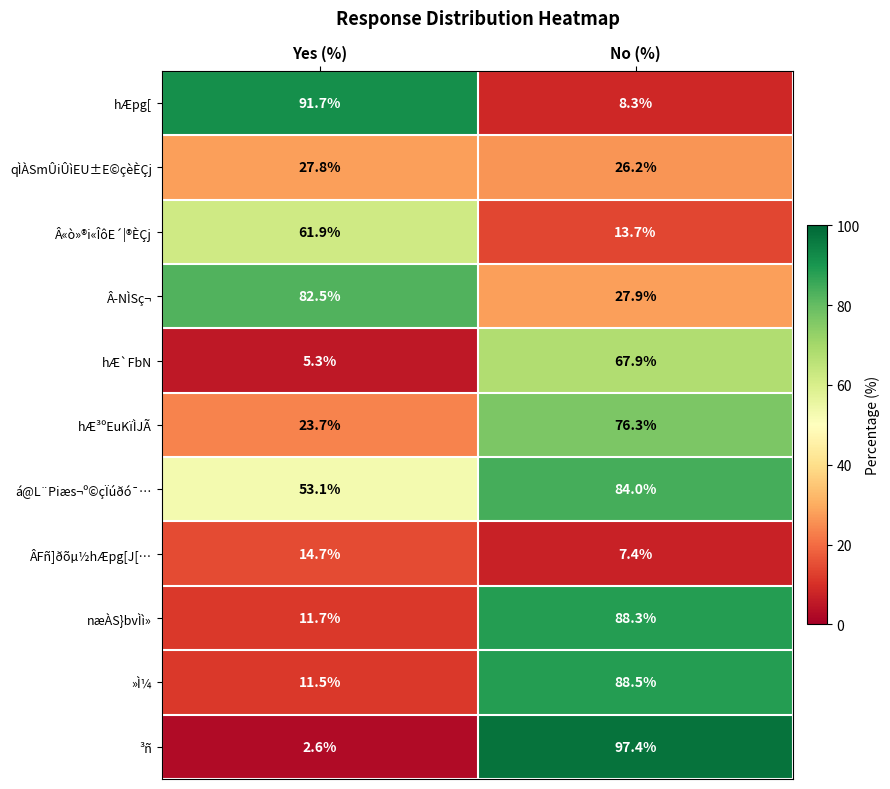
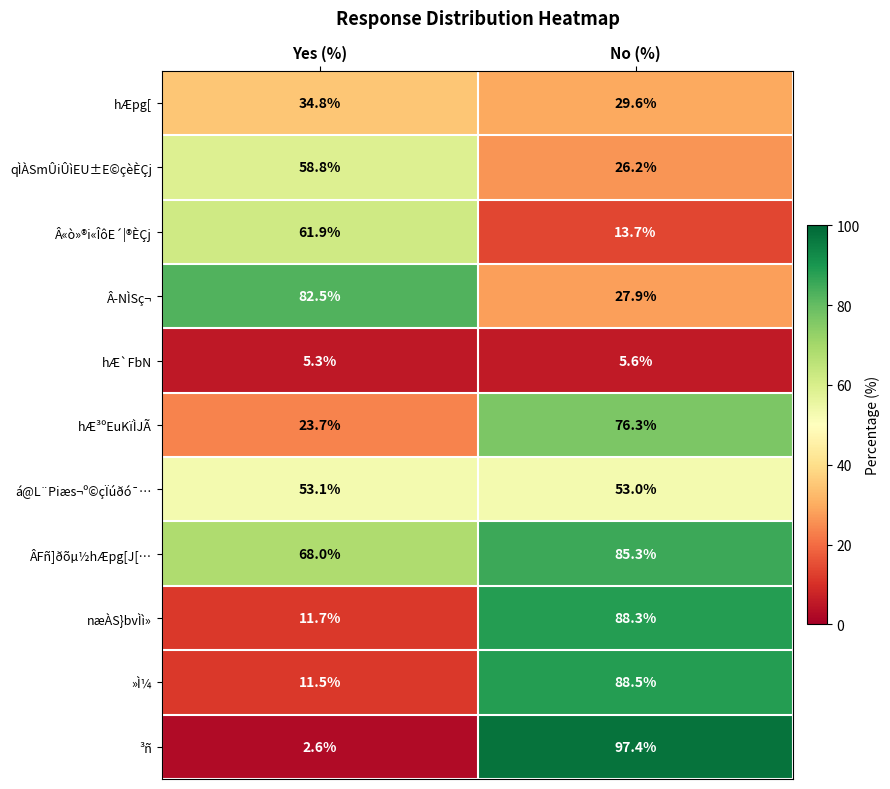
  {
    "hÆpg[": {
-     "Yes (%)": "91.7%",
-     "No (%)": "8.3%"
+     "Yes (%)": "34.8%",
+     "No (%)": "29.6%"
    },
    "qÌÀSmÛiÛìEU±E©çèÈÇj": {
-     "Yes (%)": "27.8%",
+     "Yes (%)": "58.8%",
      "No (%)": "26.2%"
    },
    "Â«ò»®i«ÎôE´|®ÈÇj": {
      "Yes (%)": "61.9%",
      "No (%)": "13.7%"
    },
    "Â­NÌSç¬": {
      "Yes (%)": "82.5%",
      "No (%)": "27.9%"
    },
    "hÆ`FbN": {
      "Yes (%)": "5.3%",
-     "No (%)": "67.9%"
+     "No (%)": "5.6%"
    },
    "hÆ³ºEuKïÌJÃ": {
      "Yes (%)": "23.7%",
      "No (%)": "76.3%"
    },
    "á@L¨Piæs¬º©çÏúðó¯…": {
      "Yes (%)": "53.1%",
-     "No (%)": "84.0%"
+     "No (%)": "53.0%"
    },
    "ÂFñ]ðõµ½hÆpg[J[…": {
-     "Yes (%)": "14.7%",
-     "No (%)": "7.4%"
+     "Yes (%)": "68.0%",
+     "No (%)": "85.3%"
    },
    "næÀS}bvÌì»": {
      "Yes (%)": "11.7%",
      "No (%)": "88.3%"
    },
    "»Ì¼": {
      "Yes (%)": "11.5%",
      "No (%)": "88.5%"
    },
    "³ñ": {
      "Yes (%)": "2.6%",
      "No (%)": "97.4%"
    }
  }
